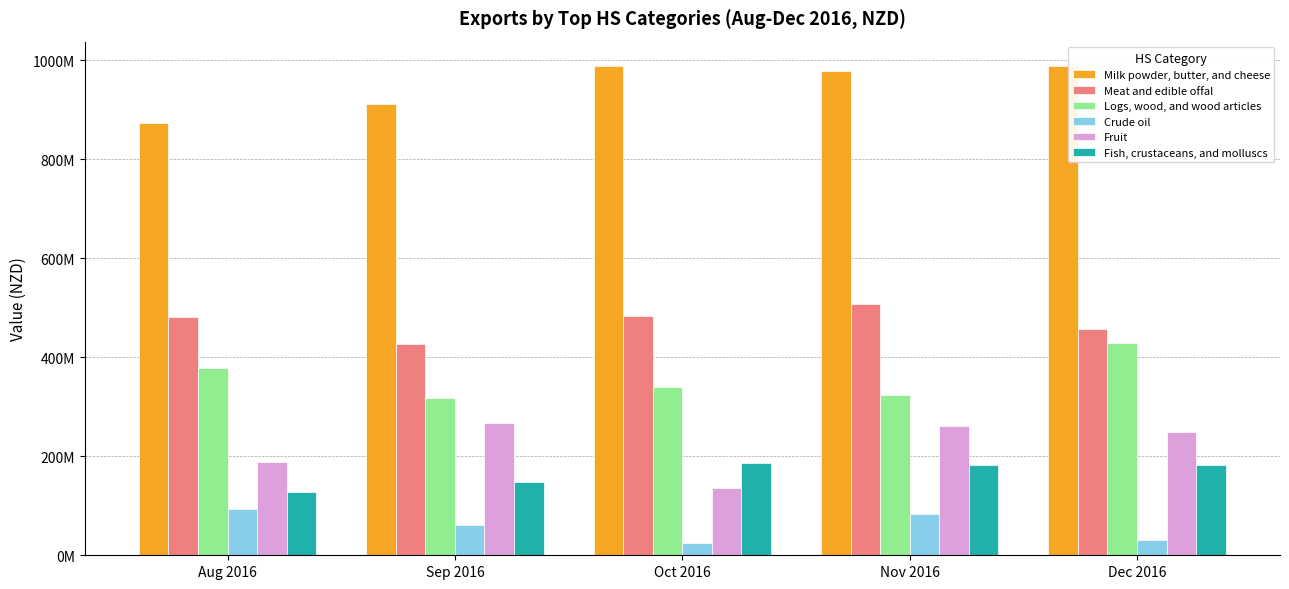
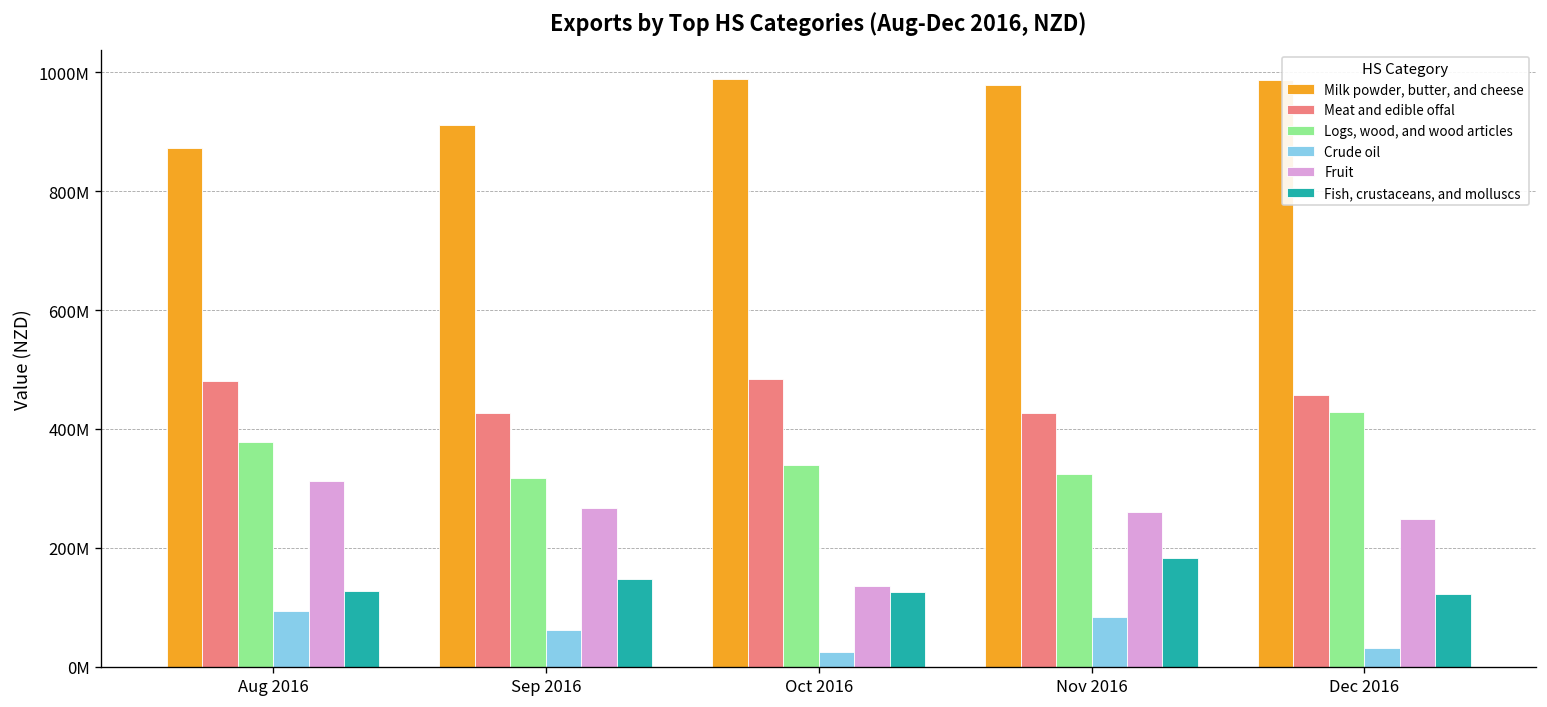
  {
    "Milk powder, butter, and cheese": {
      "Aug 2016": 870000000,
      "Sep 2016": 910000000,
      "Oct 2016": 990000000,
      "Nov 2016": 980000000,
      "Dec 2016": 990000000
    },
    "Meat and edible offal": {
      "Aug 2016": 480000000,
      "Sep 2016": 430000000,
      "Oct 2016": 480000000,
-     "Nov 2016": 510000000,
+     "Nov 2016": 430000000,
      "Dec 2016": 460000000
    },
    "Logs, wood, and wood articles": {
      "Aug 2016": 380000000,
      "Sep 2016": 320000000,
      "Oct 2016": 340000000,
      "Nov 2016": 320000000,
      "Dec 2016": 430000000
    },
    "Crude oil": {
      "Aug 2016": 90000000,
      "Sep 2016": 60000000,
      "Oct 2016": 20000000,
      "Nov 2016": 80000000,
      "Dec 2016": 30000000
    },
    "Fruit": {
-     "Aug 2016": 190000000,
+     "Aug 2016": 310000000,
      "Sep 2016": 270000000,
      "Oct 2016": 140000000,
      "Nov 2016": 260000000,
      "Dec 2016": 250000000
    },
    "Fish, crustaceans, and molluscs": {
      "Aug 2016": 130000000,
      "Sep 2016": 150000000,
-     "Oct 2016": 190000000,
+     "Oct 2016": 130000000,
      "Nov 2016": 180000000,
-     "Dec 2016": 180000000
+     "Dec 2016": 120000000
    }
  }
